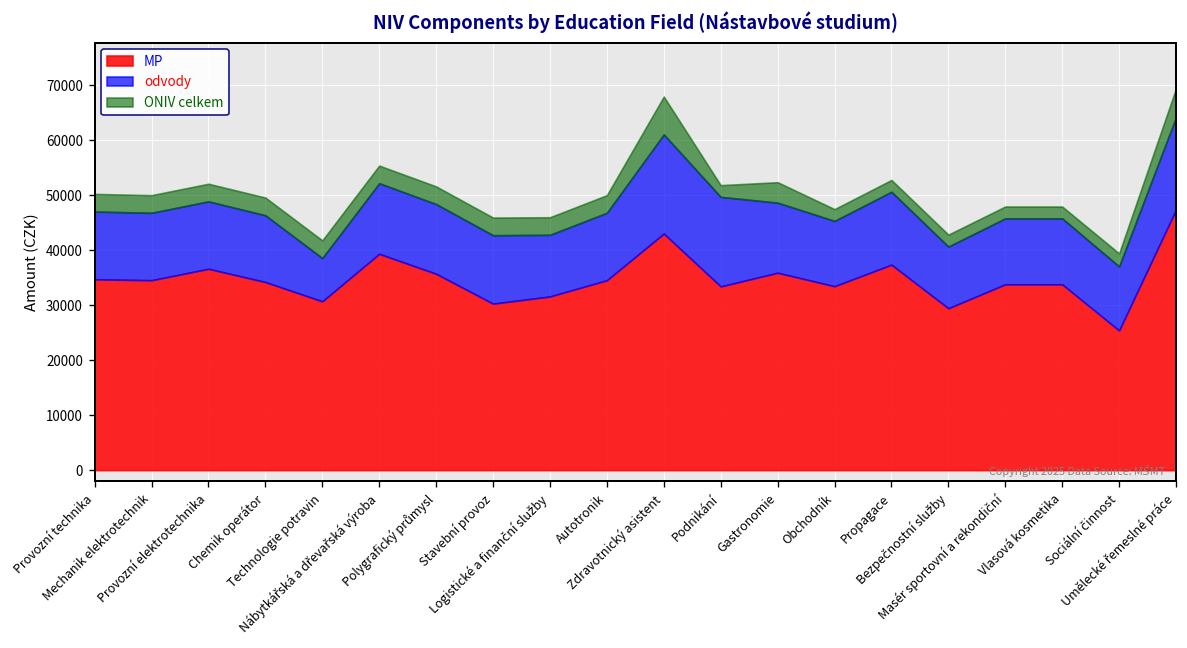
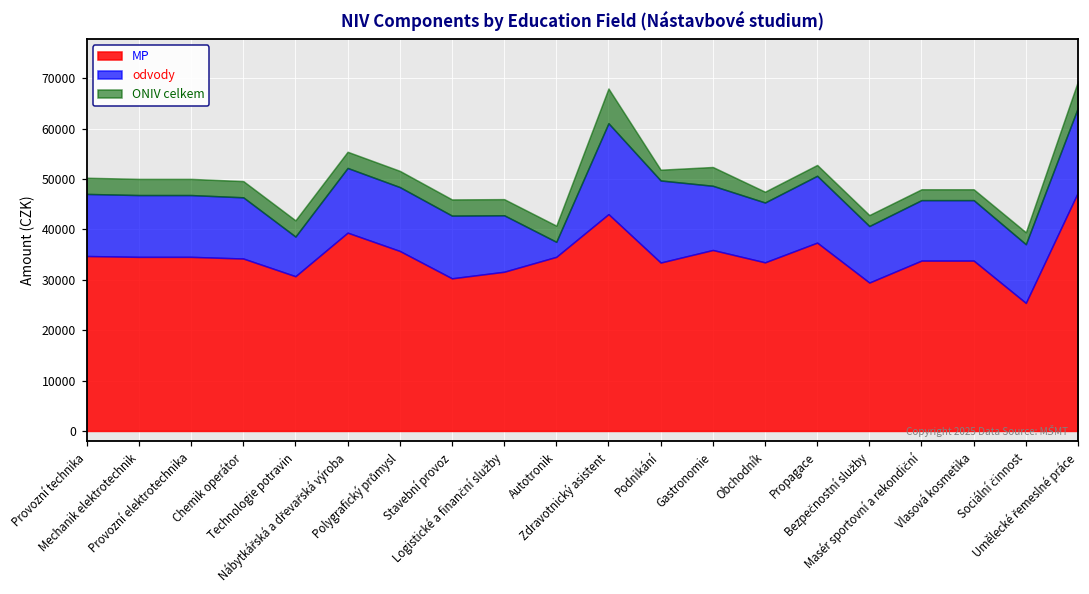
  {
    "MP": {
      "Provozní technika": 35000,
      "Mechanik elektrotechnik": 35000,
-     "Provozní elektrotechnika": 37000,
+     "Provozní elektrotechnika": 35000,
      "Chemik operátor": 34000,
      "Technologie potravin": 31000,
      "Nábytkářská a dřevařská výroba": 39000,
      "Polygrafický průmysl": 36000,
      "Stavební provoz": 30000,
      "Logistické a finanční služby": 32000,
      "Autotronik": 35000,
      "Zdravotnický asistent": 43000,
      "Podnikání": 33000,
      "Gastronomie": 36000,
      "Obchodník": 33000,
      "Propagace": 37000,
      "Bezpečnostní služby": 29000,
      "Masér sportovní a rekondiční": 34000,
      "Vlasová kosmetika": 34000,
      "Sociální činnost": 25000,
      "Umělecké řemeslné práce": 47000
    },
    "odvody": {
      "Provozní technika": 12000,
      "Mechanik elektrotechnik": 12000,
      "Provozní elektrotechnika": 12000,
      "Chemik operátor": 12000,
      "Technologie potravin": 8000,
      "Nábytkářská a dřevařská výroba": 13000,
      "Polygrafický průmysl": 13000,
      "Stavební provoz": 12000,
      "Logistické a finanční služby": 11000,
-     "Autotronik": 12000,
+     "Autotronik": 3000,
      "Zdravotnický asistent": 18000,
      "Podnikání": 16000,
      "Gastronomie": 13000,
      "Obchodník": 12000,
      "Propagace": 13000,
      "Bezpečnostní služby": 11000,
      "Masér sportovní a rekondiční": 12000,
      "Vlasová kosmetika": 12000,
      "Sociální činnost": 12000,
      "Umělecké řemeslné práce": 17000
    },
    "ONIV celkem": {
      "Provozní technika": 3000,
      "Mechanik elektrotechnik": 3000,
      "Provozní elektrotechnika": 3000,
      "Chemik operátor": 3000,
      "Technologie potravin": 3000,
      "Nábytkářská a dřevařská výroba": 3000,
      "Polygrafický průmysl": 3000,
      "Stavební provoz": 3000,
      "Logistické a finanční služby": 3000,
      "Autotronik": 3000,
      "Zdravotnický asistent": 7000,
      "Podnikání": 2000,
      "Gastronomie": 4000,
      "Obchodník": 2000,
      "Propagace": 2000,
      "Bezpečnostní služby": 2000,
      "Masér sportovní a rekondiční": 2000,
      "Vlasová kosmetika": 2000,
      "Sociální činnost": 2000,
      "Umělecké řemeslné práce": 5000
    }
  }
